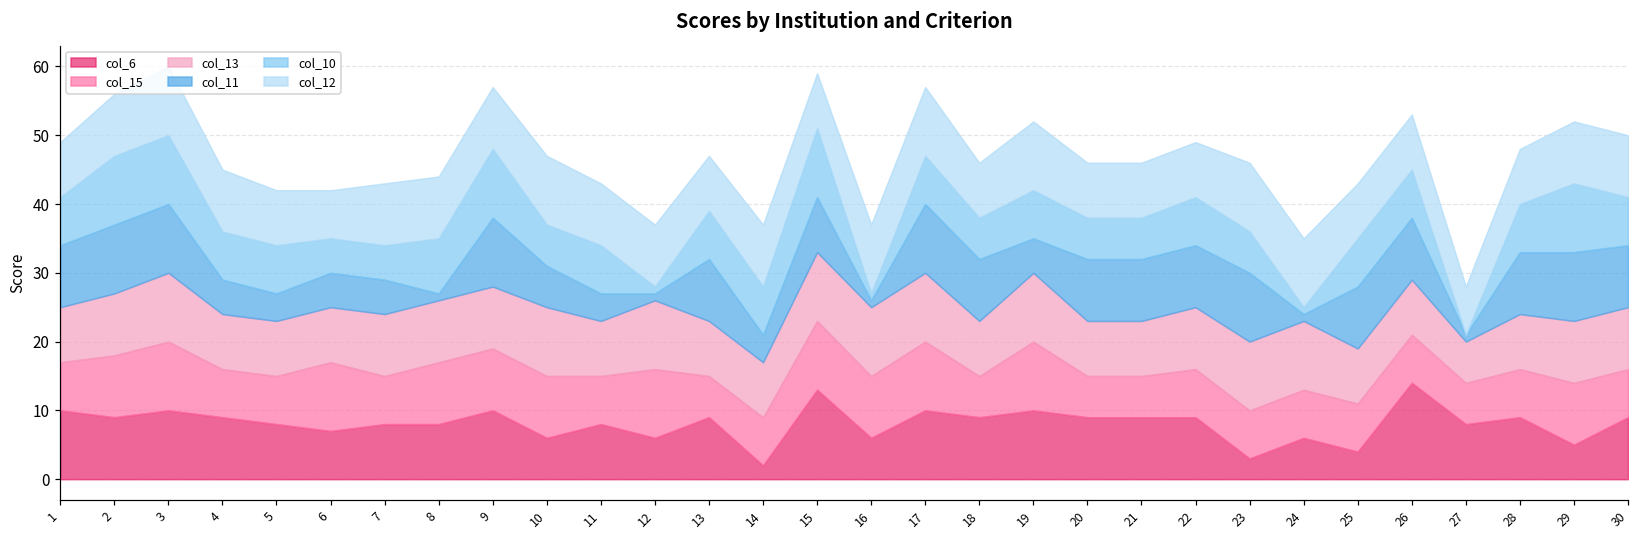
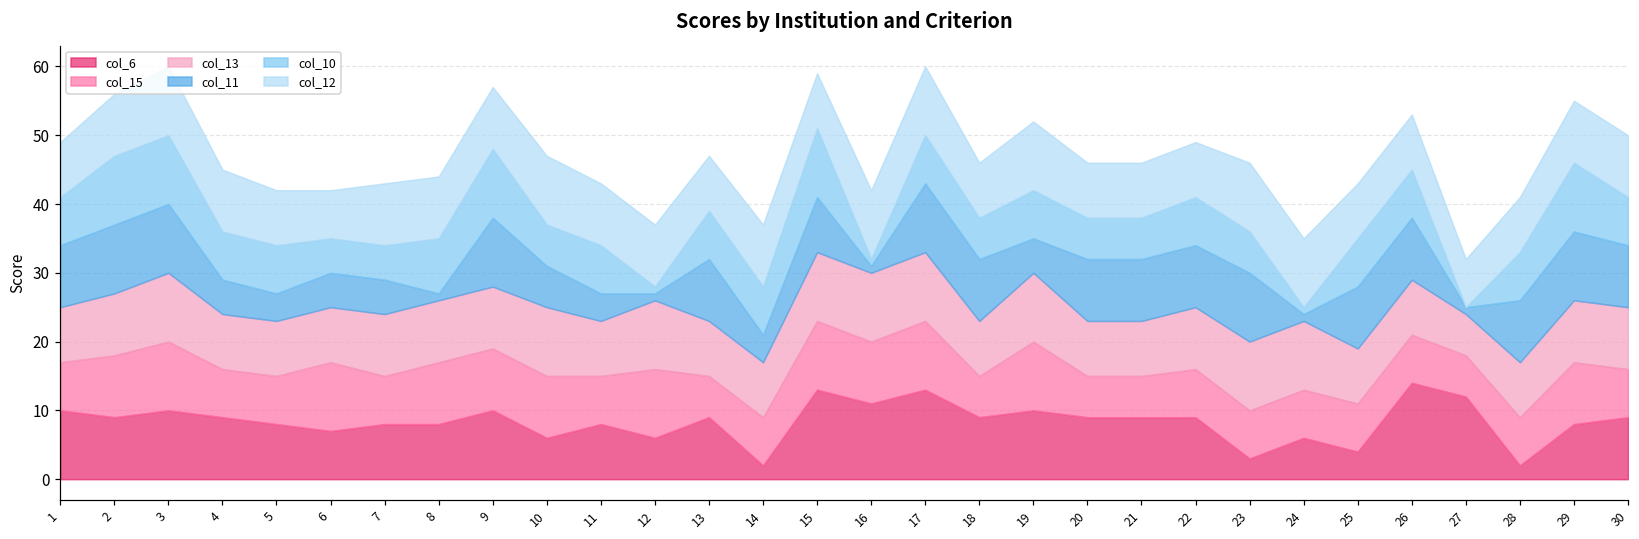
  {
    "col_6": {
      "1": 10,
      "2": 9,
      "3": 10,
      "4": 9,
      "5": 8,
      "6": 7,
      "7": 8,
      "8": 8,
      "9": 10,
      "10": 6,
      "11": 8,
      "12": 6,
      "13": 9,
      "14": 2,
      "15": 13,
-     "16": 6,
-     "17": 10,
+     "16": 11,
+     "17": 13,
      "18": 9,
      "19": 10,
      "20": 9,
      "21": 9,
      "22": 9,
      "23": 3,
      "24": 6,
      "25": 4,
      "26": 14,
-     "27": 8,
-     "28": 9,
-     "29": 5,
+     "27": 12,
+     "28": 2,
+     "29": 8,
      "30": 9
    }
  }
